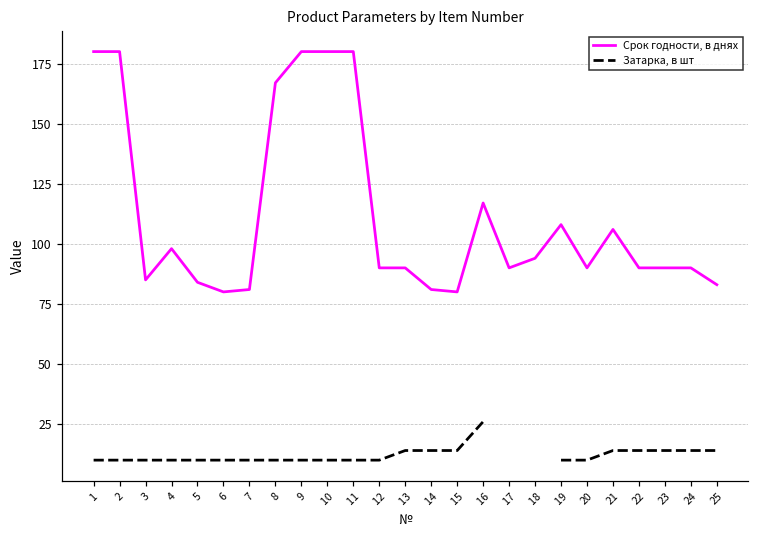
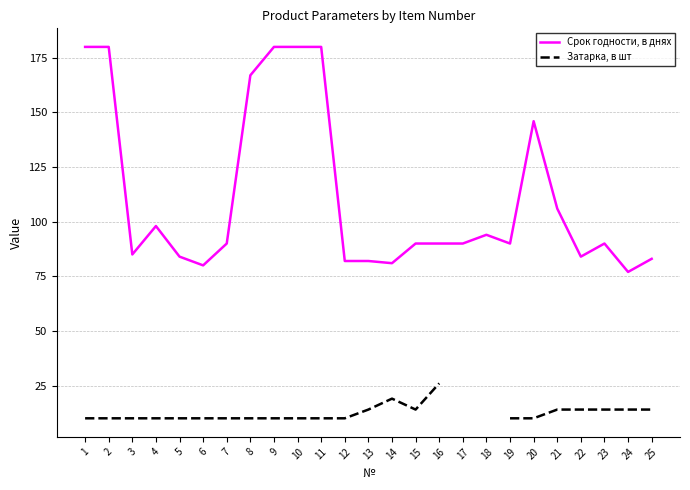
  {
    "Срок годности, в днях": {
      "1": 180,
      "2": 180,
      "3": 85,
      "4": 98,
      "5": 84,
      "6": 80,
-     "7": 81,
+     "7": 90,
      "8": 167,
      "9": 180,
      "10": 180,
      "11": 180,
-     "12": 90,
-     "13": 90,
+     "12": 82,
+     "13": 82,
      "14": 81,
-     "15": 80,
-     "16": 117,
+     "15": 90,
+     "16": 90,
      "17": 90,
      "18": 94,
-     "19": 108,
-     "20": 90,
+     "19": 90,
+     "20": 146,
      "21": 106,
-     "22": 90,
+     "22": 84,
      "23": 90,
-     "24": 90,
+     "24": 77,
      "25": 83
    },
    "Затарка, в шт": {
      "1": 10,
      "2": 10,
      "3": 10,
      "4": 10,
      "5": 10,
      "6": 10,
      "7": 10,
      "8": 10,
      "9": 10,
      "10": 10,
      "11": 10,
      "12": 10,
      "13": 14,
-     "14": 14,
+     "14": 19,
      "15": 14,
      "16": 26,
      "19": 10,
      "20": 10,
      "21": 14,
      "22": 14,
      "23": 14,
      "24": 14,
      "25": 14
    }
  }
